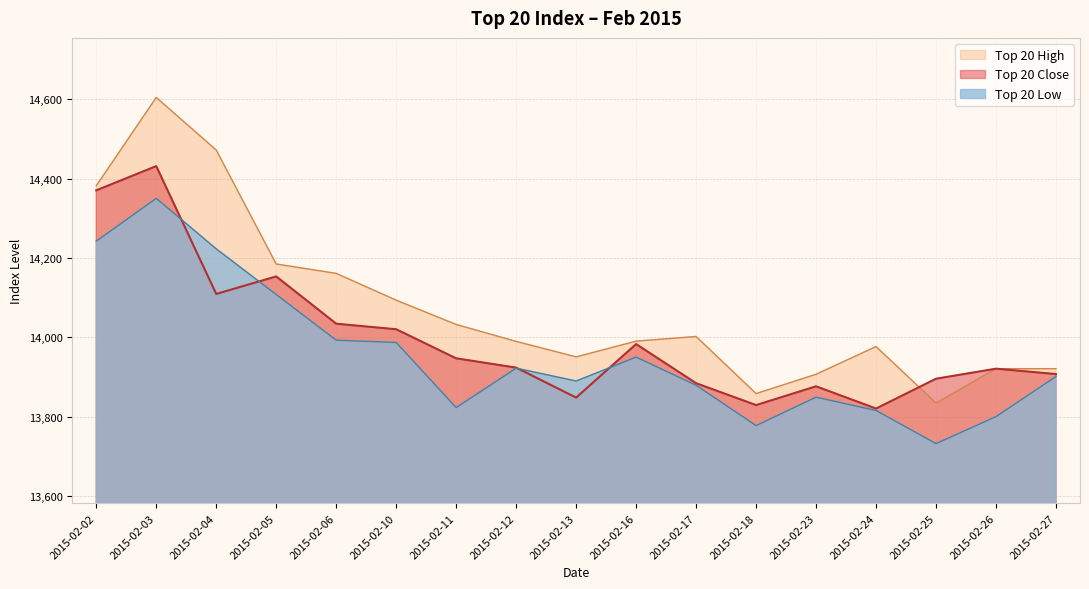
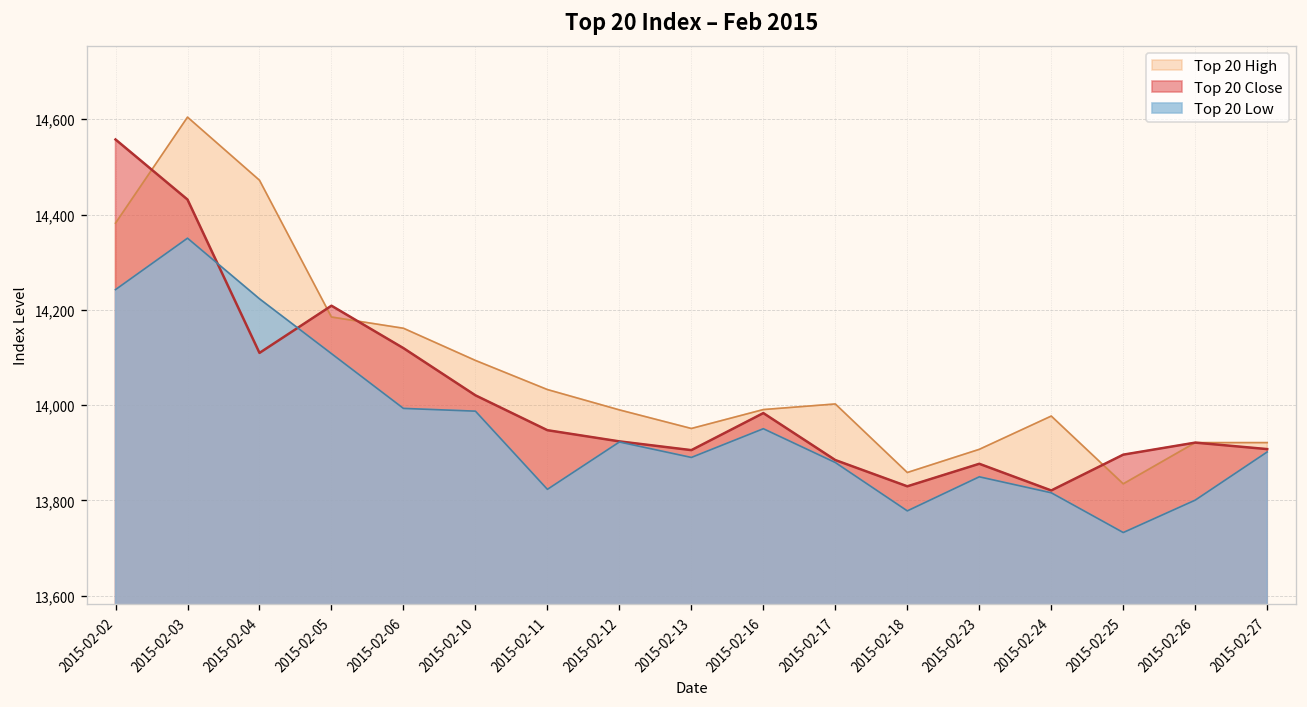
  {
    "Top 20 High": {
      "2015-02-02": "14,380",
      "2015-02-03": "14,600",
      "2015-02-04": "14,470",
      "2015-02-05": "14,180",
      "2015-02-06": "14,160",
      "2015-02-10": "14,090",
      "2015-02-11": "14,030",
      "2015-02-12": "13,990",
      "2015-02-13": "13,950",
      "2015-02-16": "13,990",
      "2015-02-17": "14,000",
      "2015-02-18": "13,860",
      "2015-02-23": "13,910",
      "2015-02-24": "13,980",
      "2015-02-25": "13,830",
      "2015-02-27": "13,920"
    },
    "Top 20 Close": {
-     "2015-02-02": "14,370",
+     "2015-02-02": "14,560",
      "2015-02-03": "14,430",
      "2015-02-04": "14,110",
-     "2015-02-05": "14,150",
-     "2015-02-06": "14,030",
+     "2015-02-05": "14,210",
+     "2015-02-06": "14,120",
      "2015-02-10": "14,020",
      "2015-02-11": "13,950",
-     "2015-02-13": "13,850",
+     "2015-02-13": "13,910",
      "2015-02-16": "13,980",
      "2015-02-18": "13,830",
      "2015-02-23": "13,880",
      "2015-02-25": "13,900"
    },
    "Top 20 Low": {
      "2015-02-02": "14,240",
      "2015-02-03": "14,350",
      "2015-02-04": "14,220",
      "2015-02-05": "14,110",
      "2015-02-06": "13,990",
      "2015-02-10": "13,990",
      "2015-02-11": "13,820",
      "2015-02-13": "13,890",
      "2015-02-16": "13,950",
      "2015-02-18": "13,780",
      "2015-02-23": "13,850",
      "2015-02-25": "13,730",
      "2015-02-26": "13,800"
    }
  }
